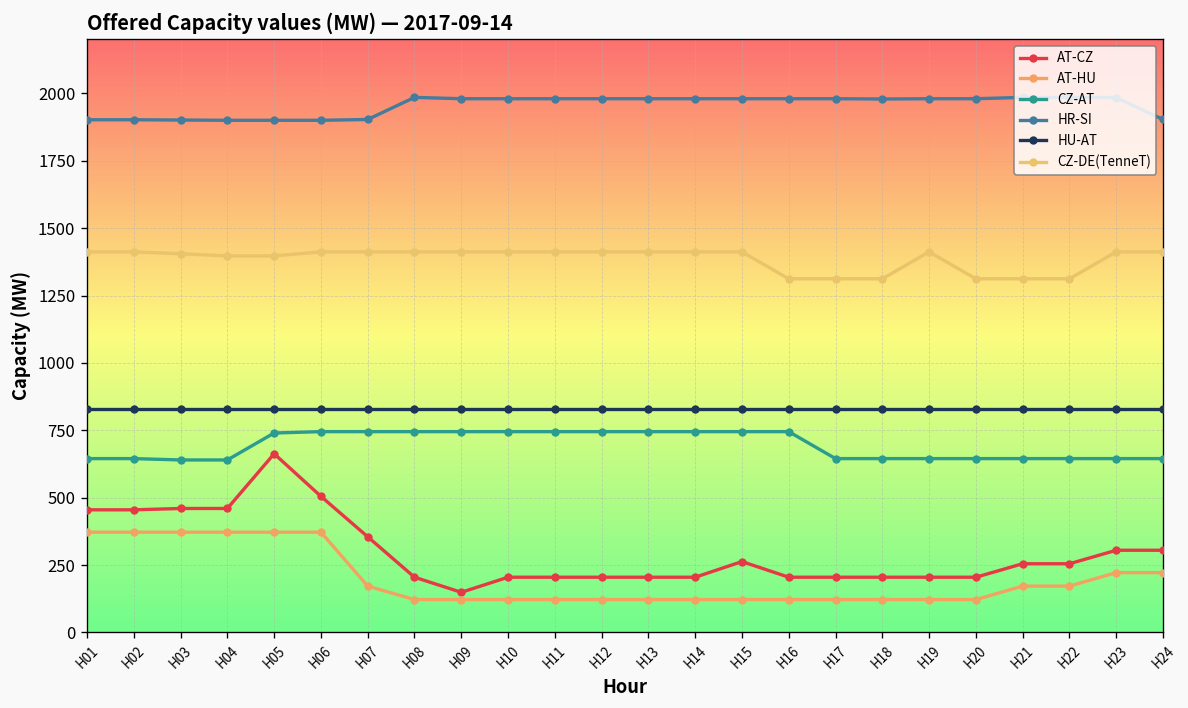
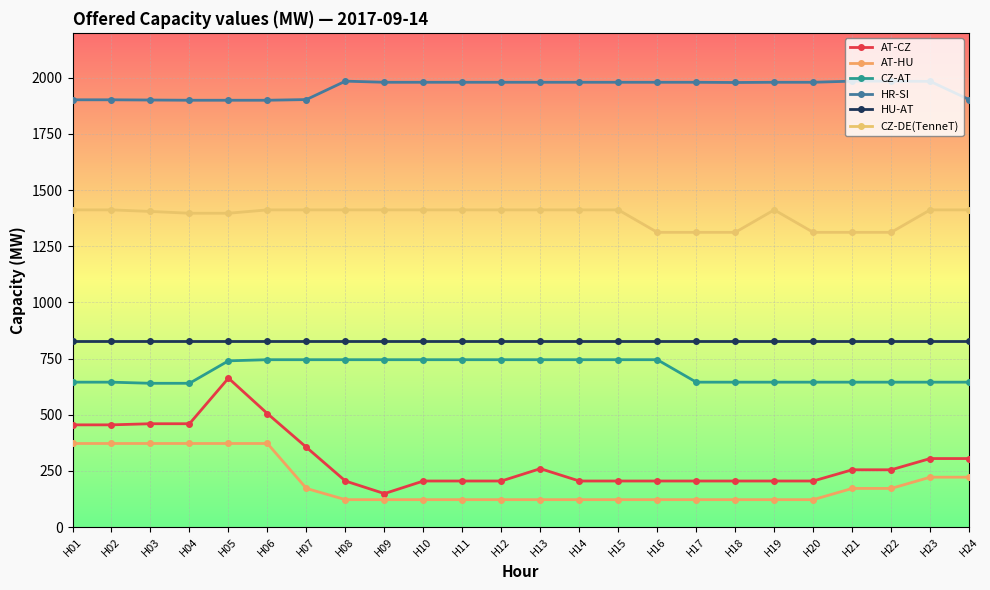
  {
    "AT-CZ": {
      "H01": 460,
      "H02": 460,
      "H03": 460,
      "H04": 460,
      "H05": 660,
      "H06": 510,
      "H07": 360,
      "H08": 210,
      "H09": 150,
      "H10": 210,
      "H11": 210,
      "H12": 210,
-     "H13": 210,
+     "H13": 260,
      "H14": 210,
-     "H15": 260,
+     "H15": 210,
      "H16": 210,
      "H17": 210,
      "H18": 210,
      "H19": 210,
      "H20": 210,
      "H21": 260,
      "H22": 260,
      "H23": 310,
      "H24": 310
    },
    "HU-AT": {
      "H01": 830,
      "H02": 830,
      "H03": 830,
      "H04": 830,
      "H05": 830,
      "H06": 830,
      "H07": 830,
      "H08": 830,
      "H09": 830,
      "H10": 830,
      "H11": 830,
      "H12": 830,
      "H13": 830,
      "H14": 830,
      "H15": 830,
      "H16": 830,
      "H17": 830,
      "H18": 830,
      "H19": 830,
      "H20": 830,
      "H21": 830,
      "H22": 830,
      "H23": 830,
      "H24": 830
    }
  }
